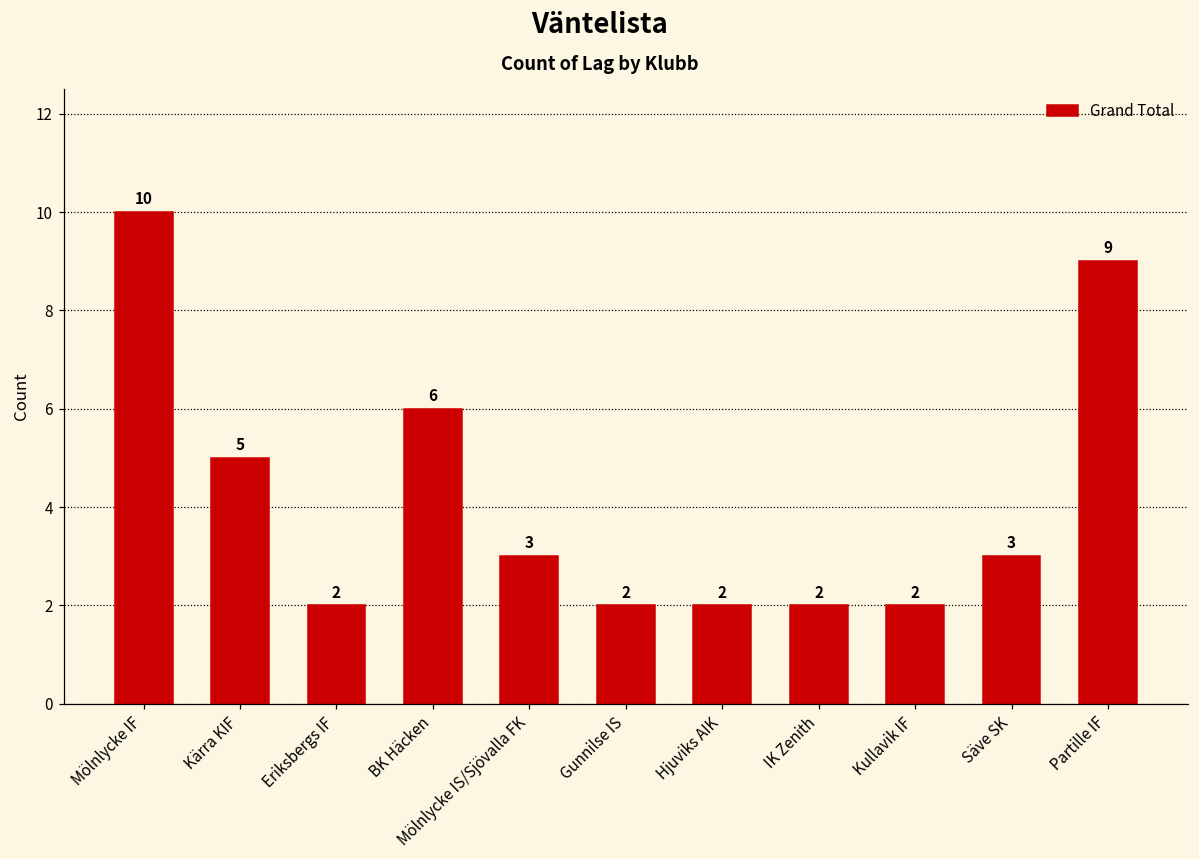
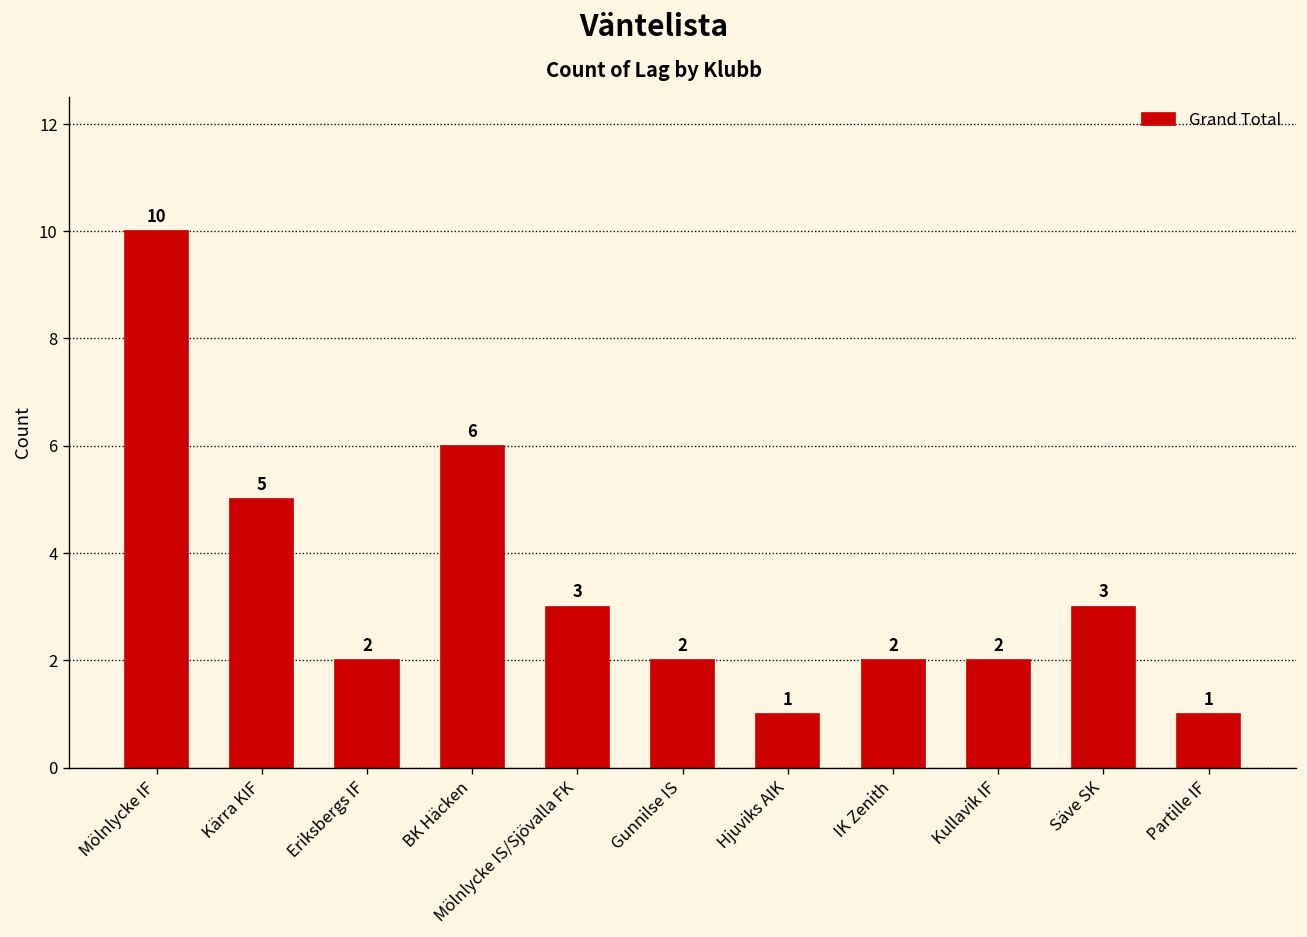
  {
    "Mölnlycke IF": 10,
    "Kärra KIF": 5,
    "Eriksbergs IF": 2,
    "BK Häcken": 6,
    "Mölnlycke IS/Sjövalla FK": 3,
    "Gunnilse IS": 2,
-   "Hjuviks AIK": 2,
+   "Hjuviks AIK": 1,
    "IK Zenith": 2,
    "Kullavik IF": 2,
    "Säve SK": 3,
-   "Partille IF": 9
+   "Partille IF": 1
  }
